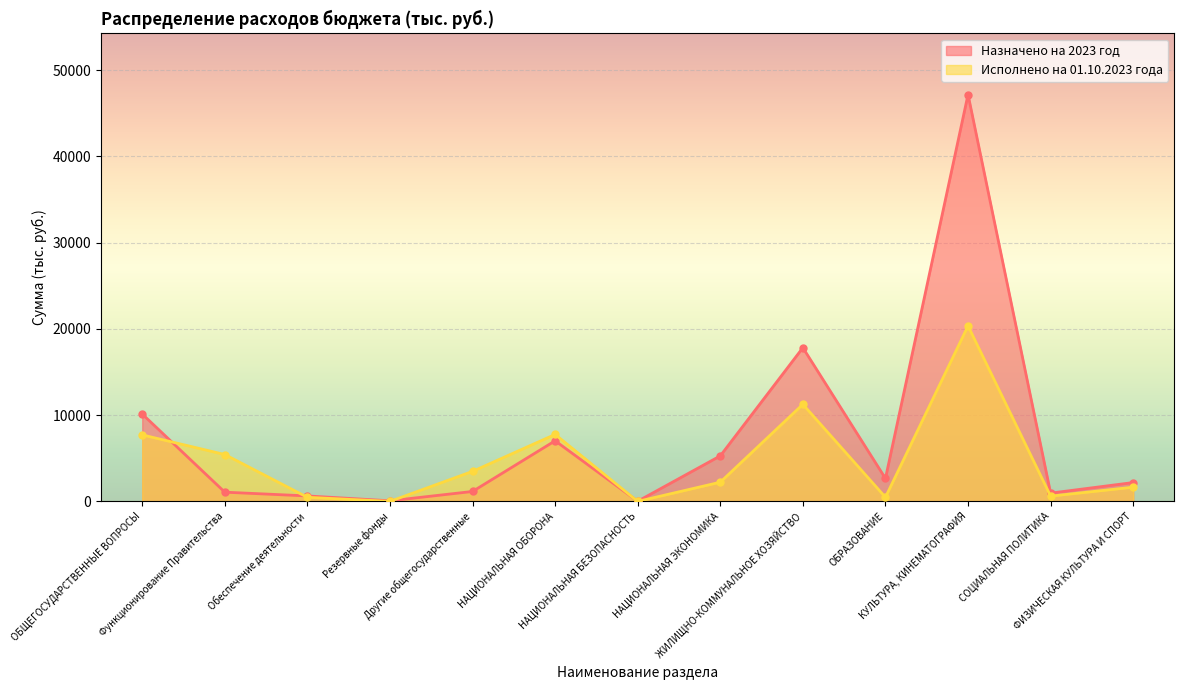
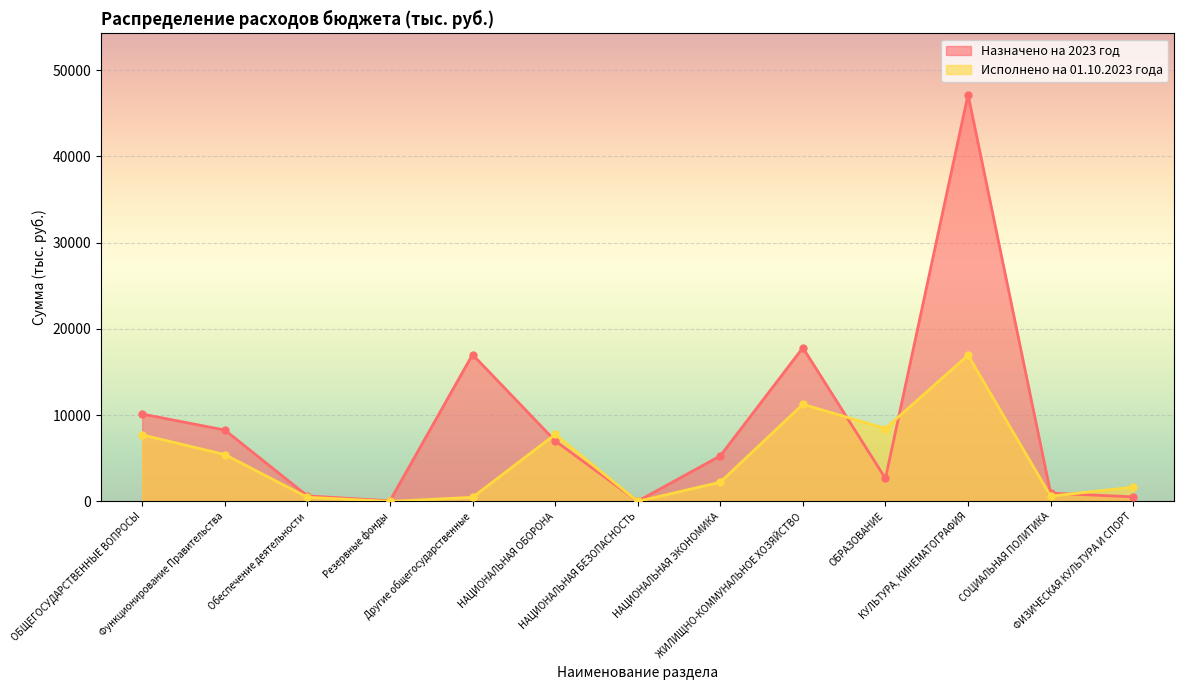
  {
    "Назначено на 2023 год": {
      "ОБЩЕГОСУДАРСТВЕННЫЕ ВОПРОСЫ": 10000,
-     "Функционирование Правительства": 1000,
-     "Другие общегосударственные": 1000,
+     "Функционирование Правительства": 8000,
+     "Другие общегосударственные": 17000,
      "НАЦИОНАЛЬНАЯ ОБОРОНА": 7000,
      "НАЦИОНАЛЬНАЯ ЭКОНОМИКА": 5000,
      "ЖИЛИЩНО-КОММУНАЛЬНОЕ ХОЗЯЙСТВО": 18000,
      "ОБРАЗОВАНИЕ": 3000,
      "КУЛЬТУРА, КИНЕМАТОГРАФИЯ": 47000,
      "СОЦИАЛЬНАЯ ПОЛИТИКА": 1000,
-     "ФИЗИЧЕСКАЯ КУЛЬТУРА И СПОРТ": 2000
+     "ФИЗИЧЕСКАЯ КУЛЬТУРА И СПОРТ": 1000
    },
    "Исполнено на 01.10.2023 года": {
      "ОБЩЕГОСУДАРСТВЕННЫЕ ВОПРОСЫ": 8000,
      "Функционирование Правительства": 5000,
-     "Другие общегосударственные": 3000,
+     "Другие общегосударственные": 0,
      "НАЦИОНАЛЬНАЯ ОБОРОНА": 8000,
      "НАЦИОНАЛЬНАЯ ЭКОНОМИКА": 2000,
      "ЖИЛИЩНО-КОММУНАЛЬНОЕ ХОЗЯЙСТВО": 11000,
-     "ОБРАЗОВАНИЕ": 0,
-     "КУЛЬТУРА, КИНЕМАТОГРАФИЯ": 20000,
+     "ОБРАЗОВАНИЕ": 8000,
+     "КУЛЬТУРА, КИНЕМАТОГРАФИЯ": 17000,
      "СОЦИАЛЬНАЯ ПОЛИТИКА": 1000,
      "ФИЗИЧЕСКАЯ КУЛЬТУРА И СПОРТ": 2000
    }
  }
